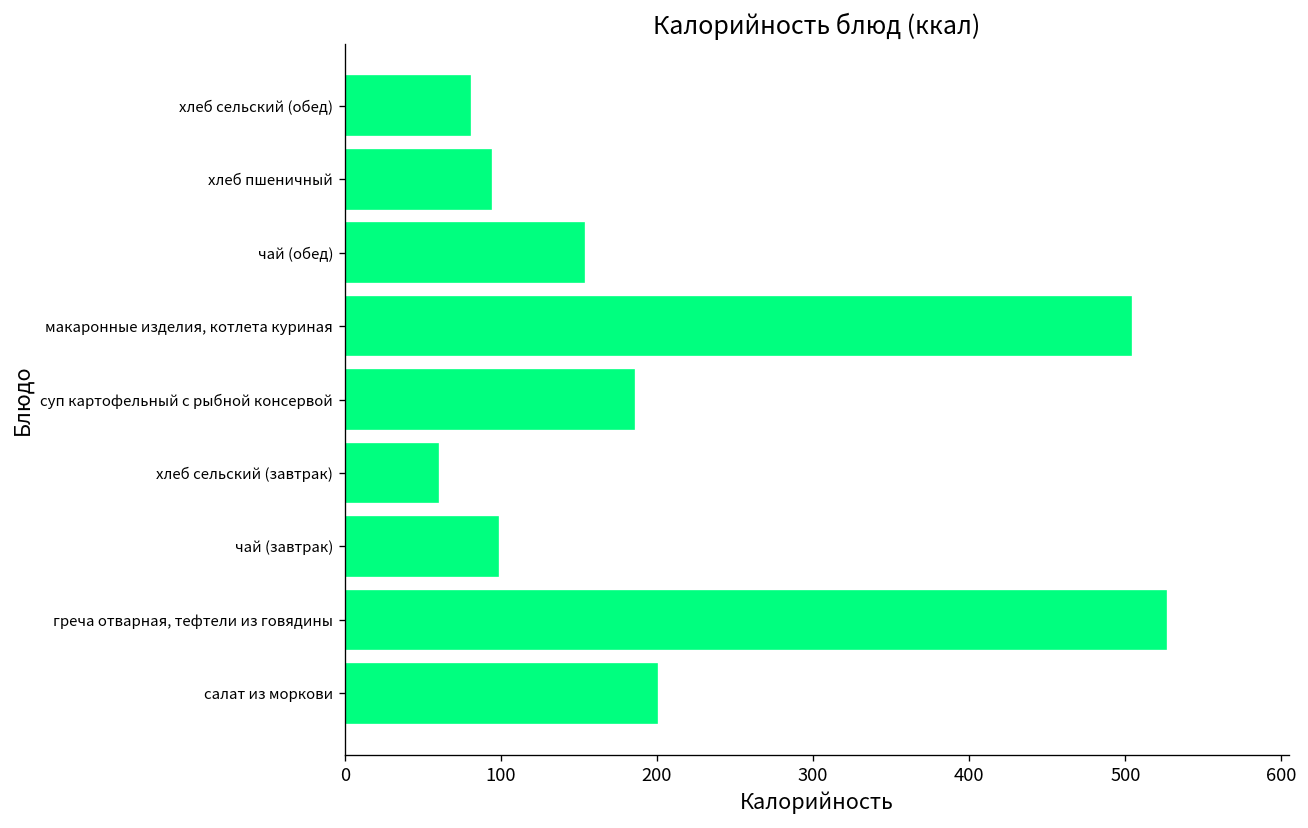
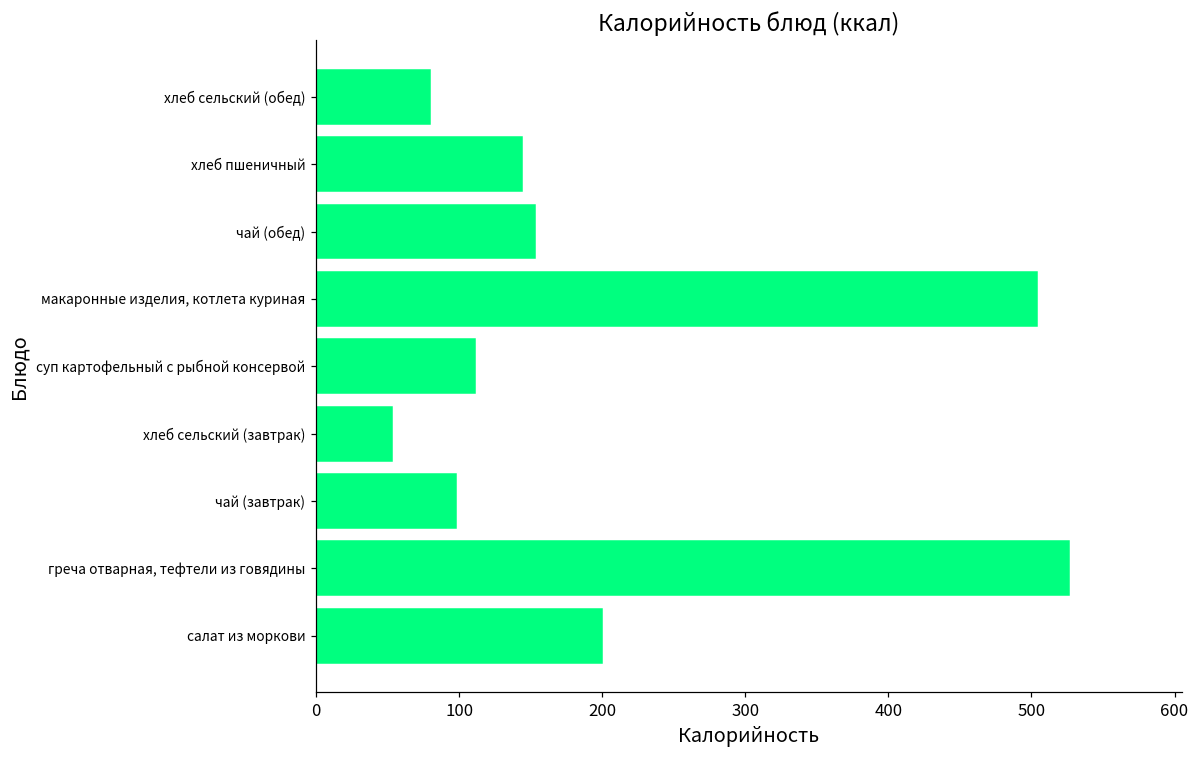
  {
    "хлеб сельский (обед)": 80,
-   "хлеб пшеничный": 94,
+   "хлеб пшеничный": 144,
    "чай (обед)": 153,
    "макаронные изделия, котлета куриная": 504,
-   "суп картофельный с рыбной консервой": 185,
-   "хлеб сельский (завтрак)": 60,
+   "суп картофельный с рыбной консервой": 111,
+   "хлеб сельский (завтрак)": 53,
    "чай (завтрак)": 98,
    "греча отварная, тефтели из говядины": 526,
    "салат из моркови": 200
  }
